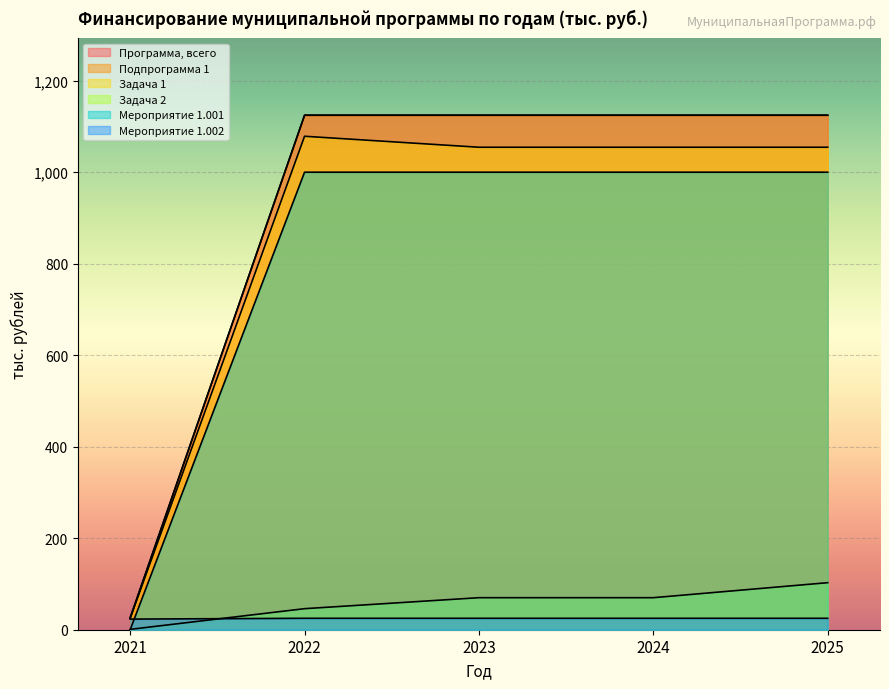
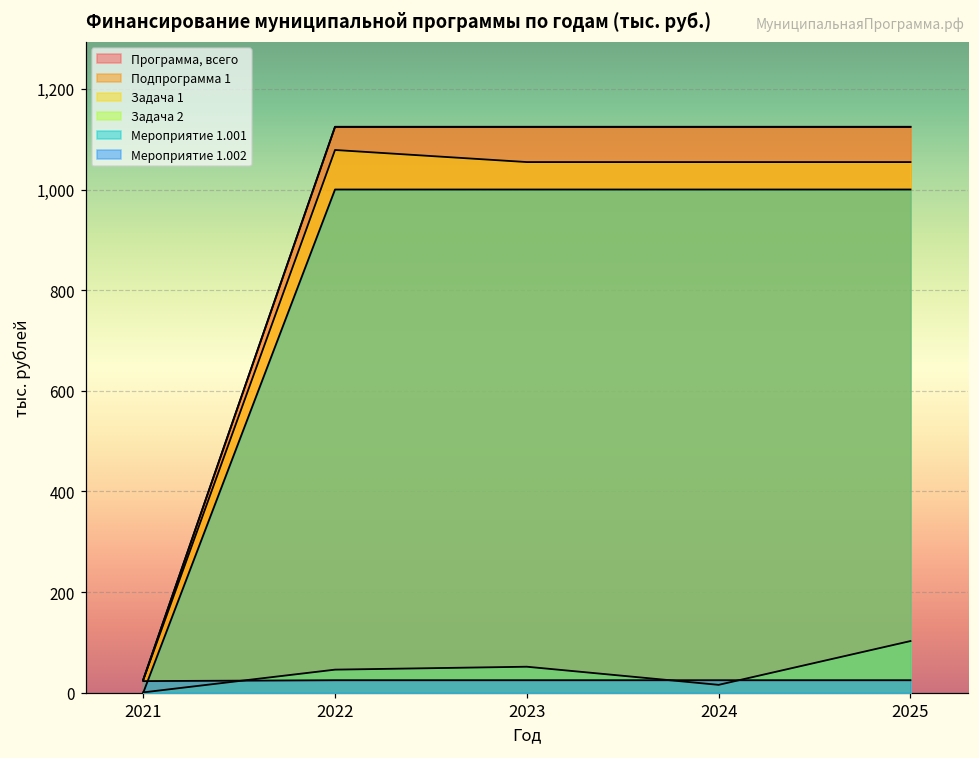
  {
    "Задача 2": {
      "2022": 50,
-     "2023": 70,
-     "2024": 70,
+     "2023": 50,
+     "2024": 20,
      "2025": 100
    }
  }
